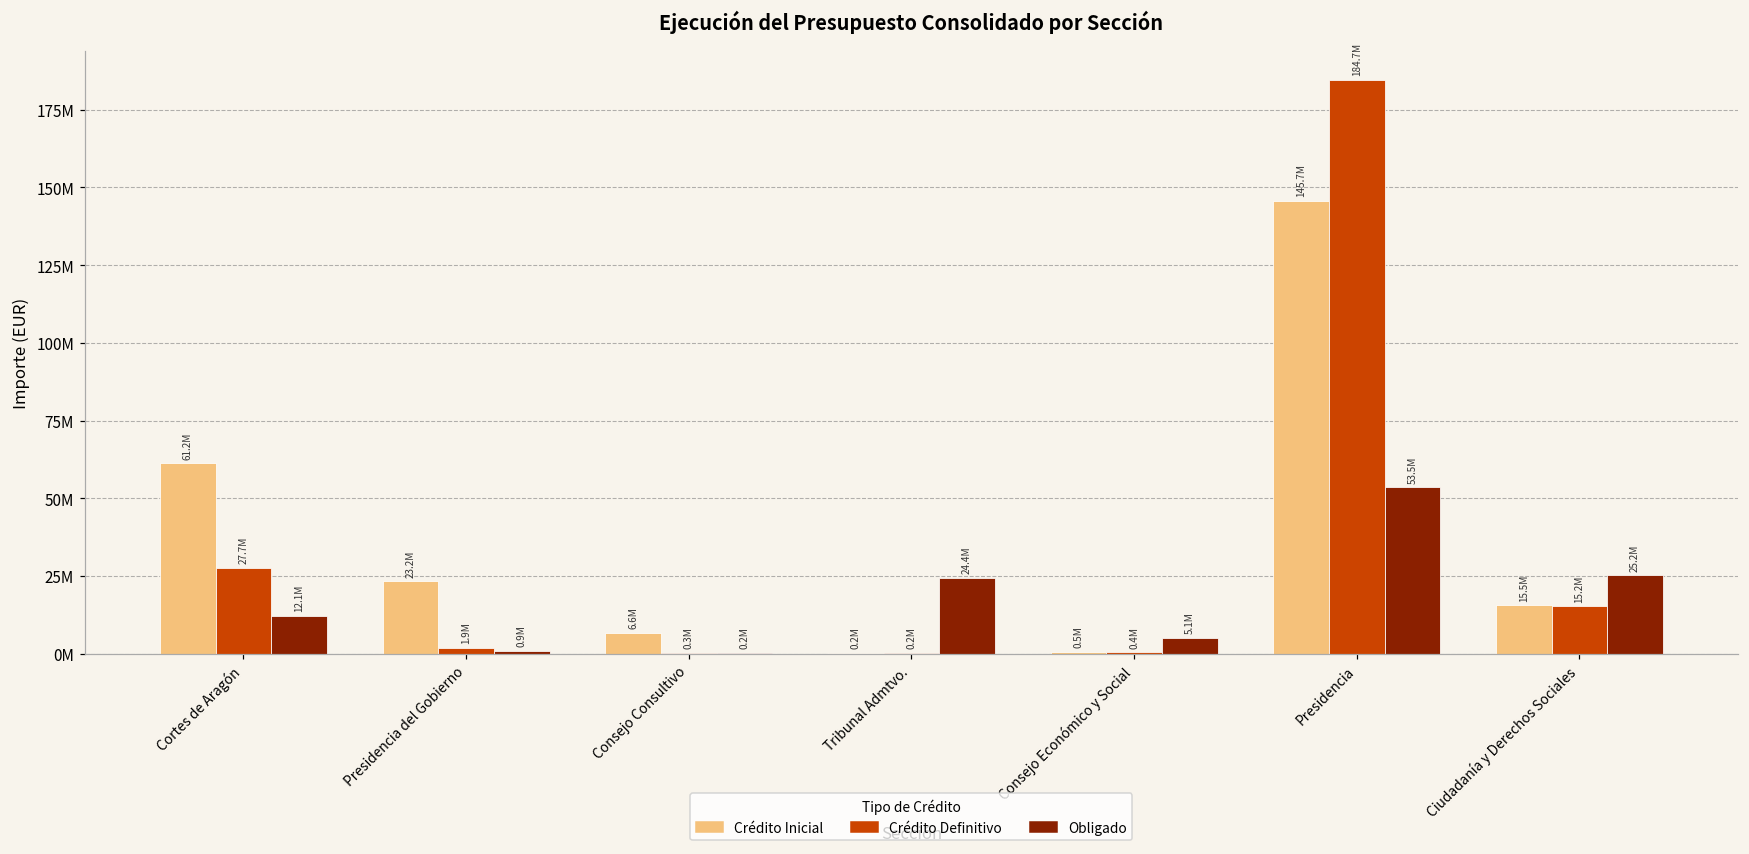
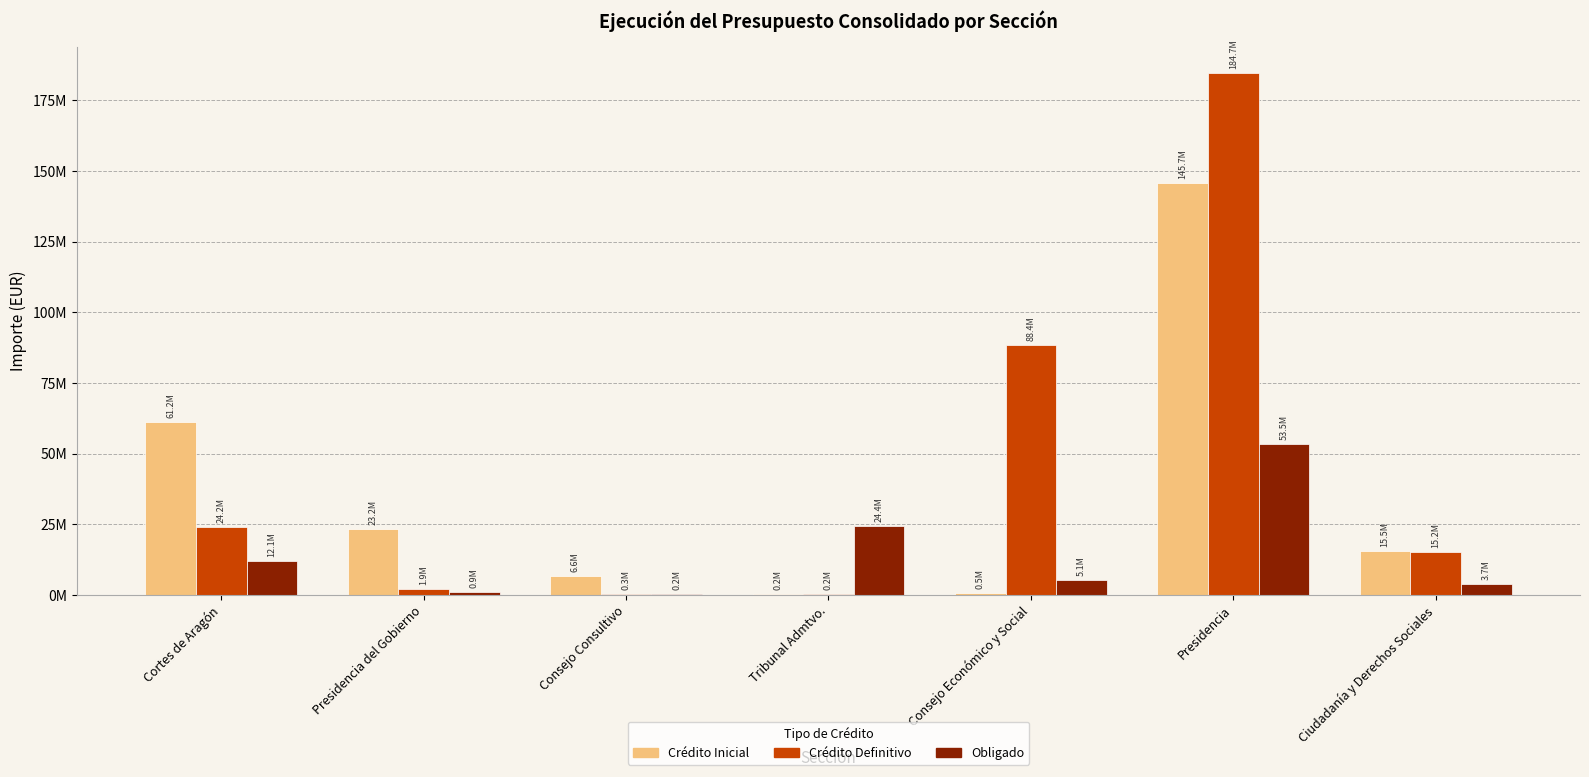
  {
    "Crédito Inicial": {
      "Cortes de Aragón": "61.2M",
      "Presidencia del Gobierno": "23.2M",
      "Consejo Consultivo": "6.6M",
      "Tribunal Admtvo.": "0.2M",
      "Consejo Económico y Social": "0.5M",
      "Presidencia": "145.7M",
      "Ciudadanía y Derechos Sociales": "15.5M"
    },
    "Crédito Definitivo": {
-     "Cortes de Aragón": "27.7M",
+     "Cortes de Aragón": "24.2M",
      "Presidencia del Gobierno": "1.9M",
      "Consejo Consultivo": "0.3M",
      "Tribunal Admtvo.": "0.2M",
-     "Consejo Económico y Social": "0.4M",
+     "Consejo Económico y Social": "88.4M",
      "Presidencia": "184.7M",
      "Ciudadanía y Derechos Sociales": "15.2M"
    },
    "Obligado": {
      "Cortes de Aragón": "12.1M",
      "Presidencia del Gobierno": "0.9M",
      "Consejo Consultivo": "0.2M",
      "Tribunal Admtvo.": "24.4M",
      "Consejo Económico y Social": "5.1M",
      "Presidencia": "53.5M",
-     "Ciudadanía y Derechos Sociales": "25.2M"
+     "Ciudadanía y Derechos Sociales": "3.7M"
    }
  }
